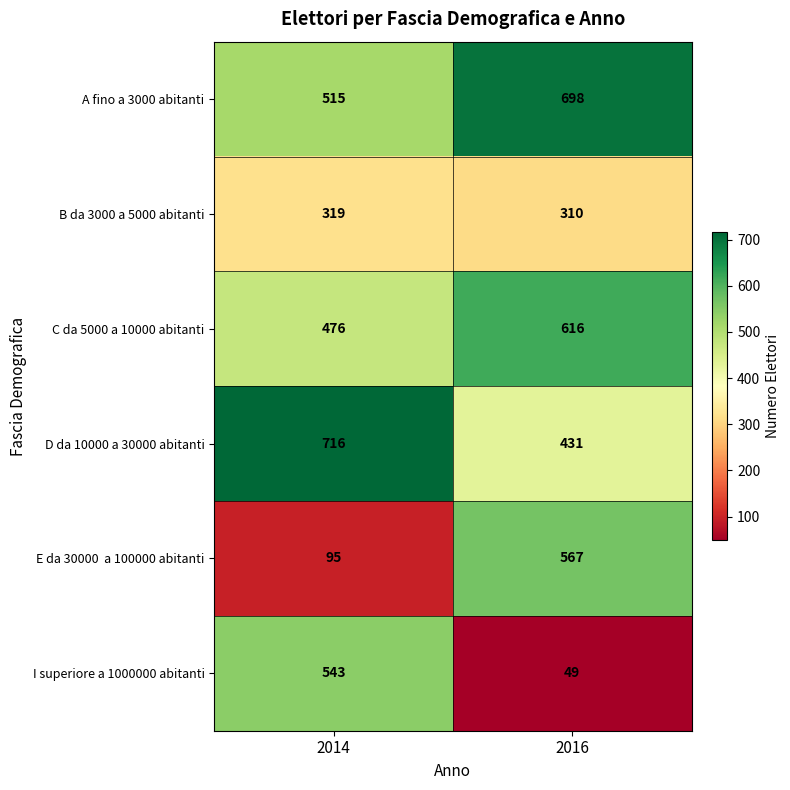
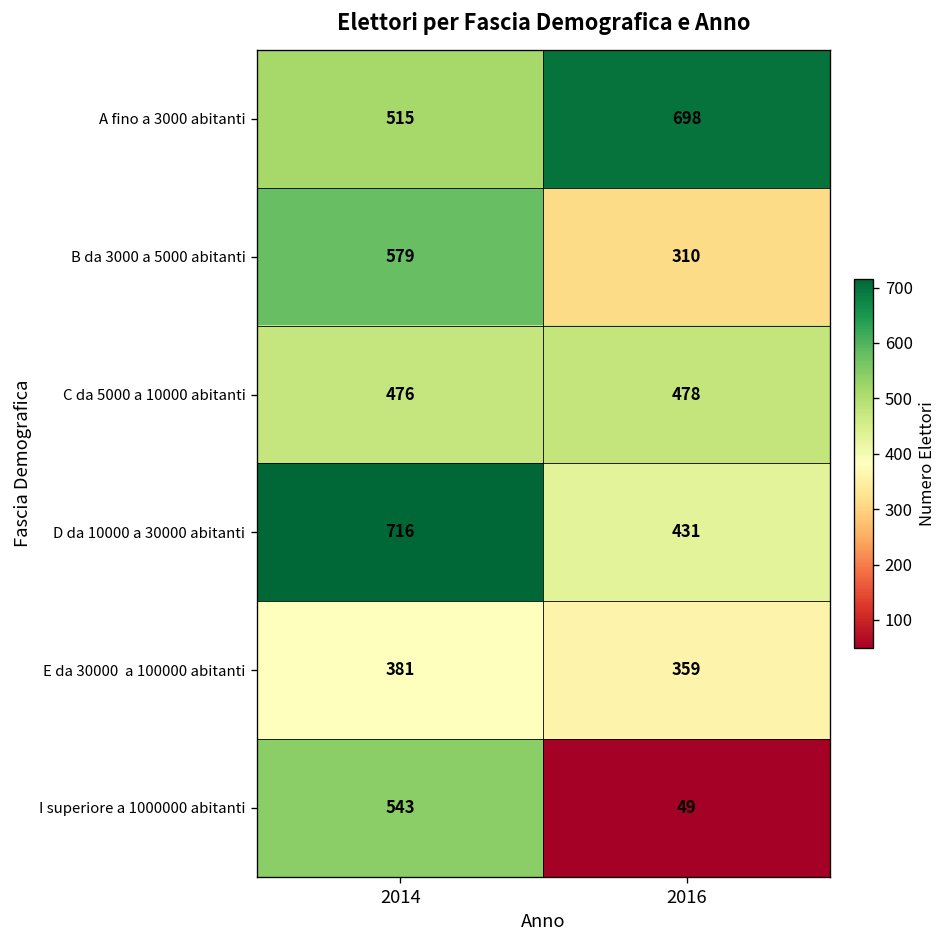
  {
    "A fino a 3000 abitanti": {
      "2014": 515,
      "2016": 698
    },
    "B da 3000 a 5000 abitanti": {
-     "2014": 319,
+     "2014": 579,
      "2016": 310
    },
    "C da 5000 a 10000 abitanti": {
      "2014": 476,
-     "2016": 616
+     "2016": 478
    },
    "D da 10000 a 30000 abitanti": {
      "2014": 716,
      "2016": 431
    },
    "E da 30000 a 100000 abitanti": {
-     "2014": 95,
-     "2016": 567
+     "2014": 381,
+     "2016": 359
    },
    "I superiore a 1000000 abitanti": {
      "2014": 543,
      "2016": 49
    }
  }
